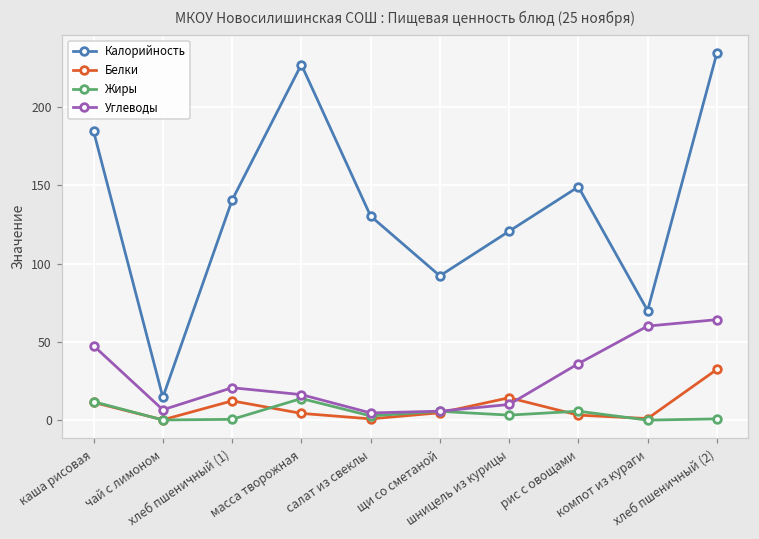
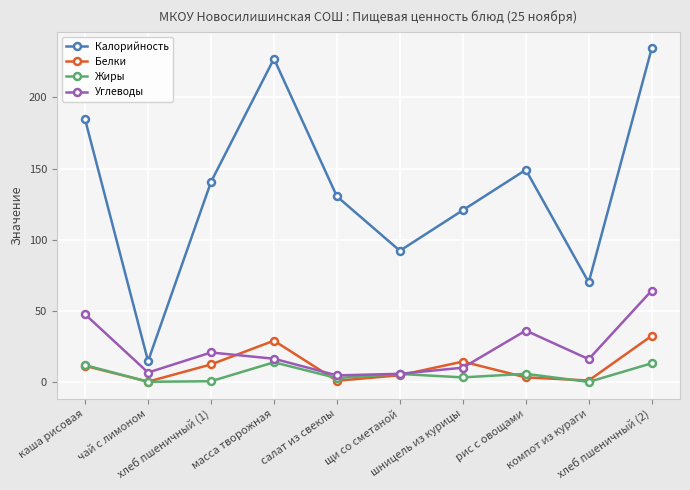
  {
    "Калорийность": {
      "каша рисовая": 185,
      "чай с лимоном": 15,
      "хлеб пшеничный (1)": 141,
      "масса творожная": 227,
      "салат из свеклы": 130,
      "щи со сметаной": 92,
      "шницель из курицы": 121,
      "рис с овощами": 149,
      "компот из кураги": 70,
      "хлеб пшеничный (2)": 234
    },
    "Белки": {
      "хлеб пшеничный (1)": 12,
-     "масса творожная": 4,
+     "масса творожная": 29,
      "салат из свеклы": 1,
      "шницель из курицы": 14,
      "рис с овощами": 3,
      "хлеб пшеничный (2)": 32
    },
    "Жиры": {
      "хлеб пшеничный (1)": 1,
      "масса творожная": 14,
      "салат из свеклы": 3,
      "шницель из курицы": 3,
      "рис с овощами": 6,
-     "хлеб пшеничный (2)": 1
+     "хлеб пшеничный (2)": 13
    },
    "Углеводы": {
      "каша рисовая": 48,
      "чай с лимоном": 7,
      "хлеб пшеничный (1)": 21,
      "масса творожная": 16,
      "салат из свеклы": 5,
      "шницель из курицы": 10,
      "рис с овощами": 36,
-     "компот из кураги": 60,
+     "компот из кураги": 16,
      "хлеб пшеничный (2)": 64
    }
  }
